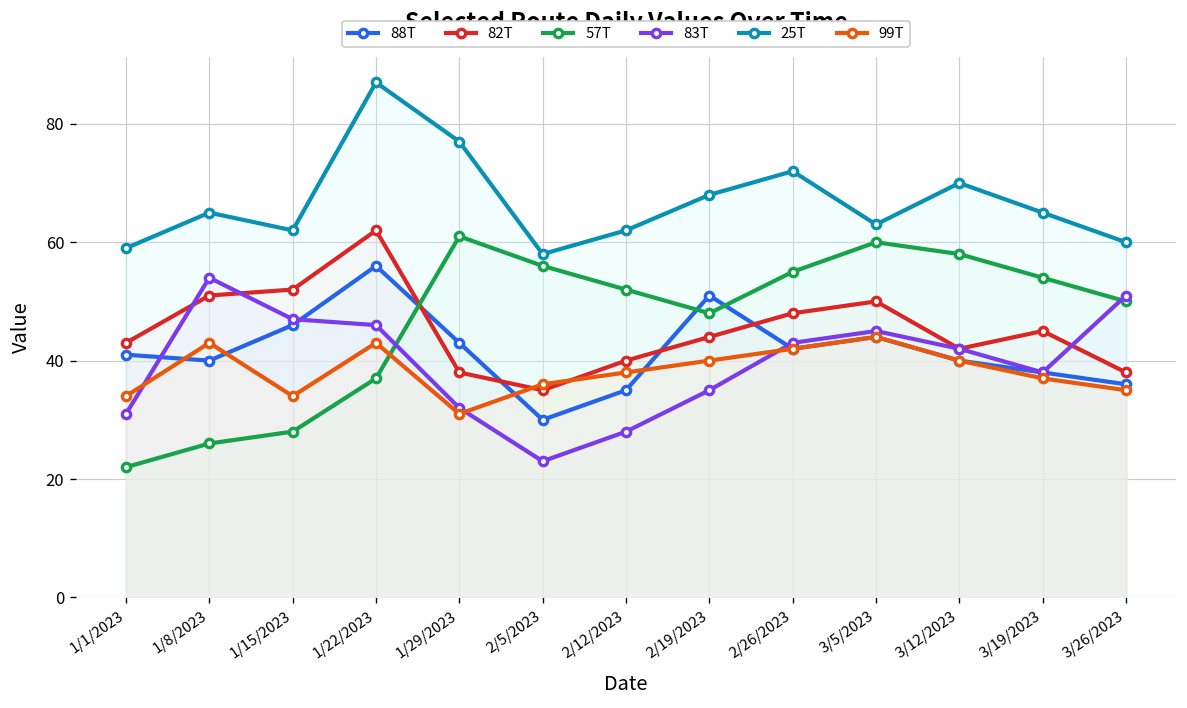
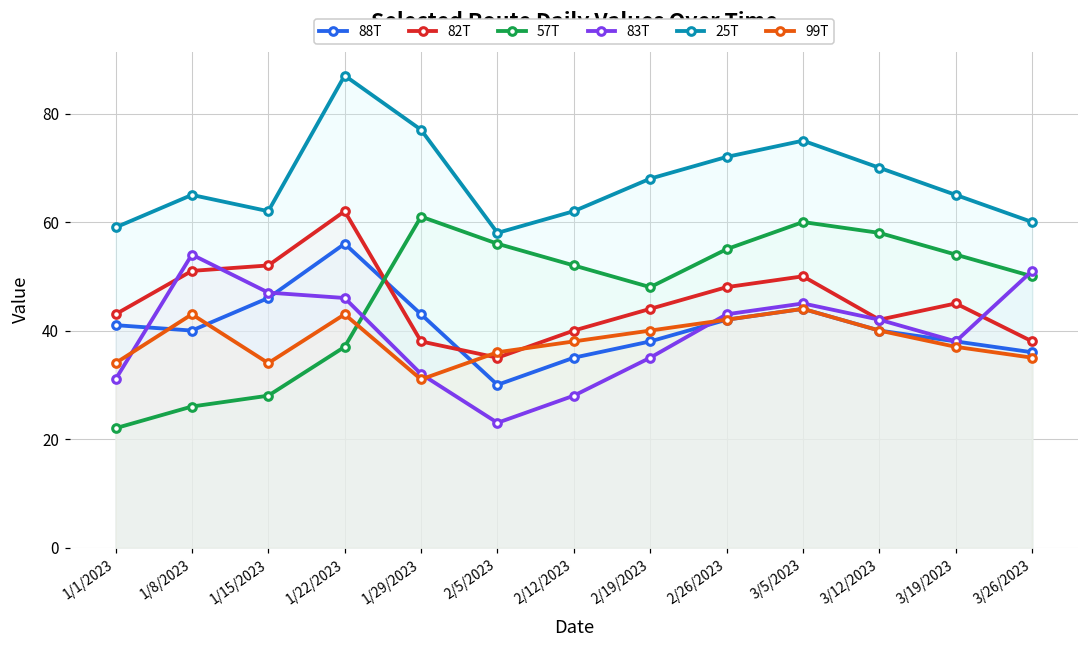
  {
    "88T": {
      "1/1/2023": 41,
      "1/8/2023": 40,
      "1/15/2023": 46,
      "1/22/2023": 56,
      "1/29/2023": 43,
      "2/5/2023": 30,
      "2/12/2023": 35,
-     "2/19/2023": 51,
+     "2/19/2023": 38,
      "3/26/2023": 36
    },
    "57T": {
      "1/1/2023": 22,
      "1/8/2023": 26,
      "1/15/2023": 28,
      "1/22/2023": 37,
      "1/29/2023": 61,
      "2/5/2023": 56,
      "2/12/2023": 52,
      "2/19/2023": 48,
      "2/26/2023": 55,
      "3/5/2023": 60,
      "3/12/2023": 58,
      "3/19/2023": 54,
      "3/26/2023": 50
    },
    "83T": {
      "1/1/2023": 31,
      "1/8/2023": 54,
      "1/15/2023": 47,
      "1/22/2023": 46,
      "1/29/2023": 32,
      "2/5/2023": 23,
      "2/12/2023": 28,
      "2/19/2023": 35,
      "2/26/2023": 43,
      "3/5/2023": 45,
      "3/26/2023": 51
    },
    "25T": {
      "1/1/2023": 59,
      "1/8/2023": 65,
      "1/15/2023": 62,
      "1/22/2023": 87,
      "1/29/2023": 77,
      "2/5/2023": 58,
      "2/12/2023": 62,
      "2/19/2023": 68,
      "2/26/2023": 72,
-     "3/5/2023": 63,
+     "3/5/2023": 75,
      "3/12/2023": 70,
      "3/19/2023": 65,
      "3/26/2023": 60
    }
  }
